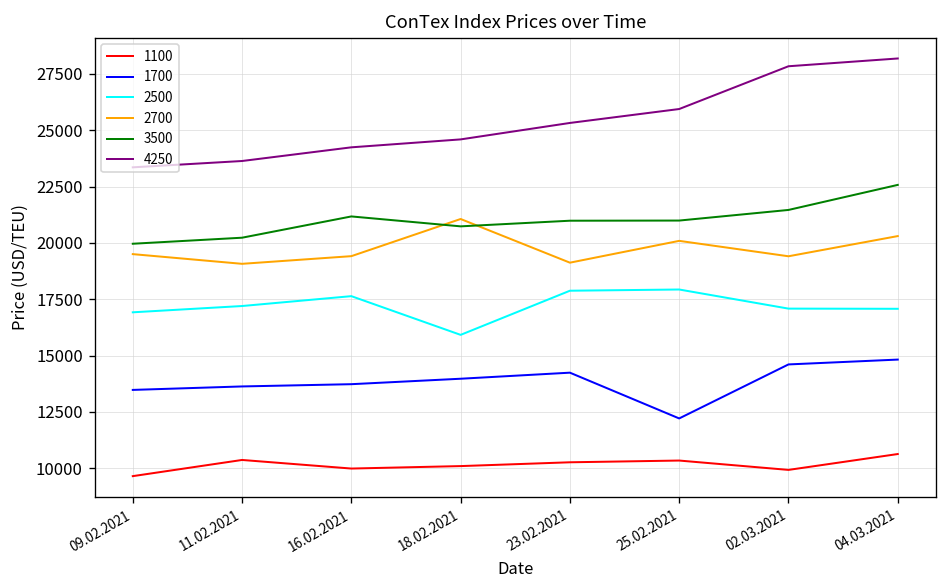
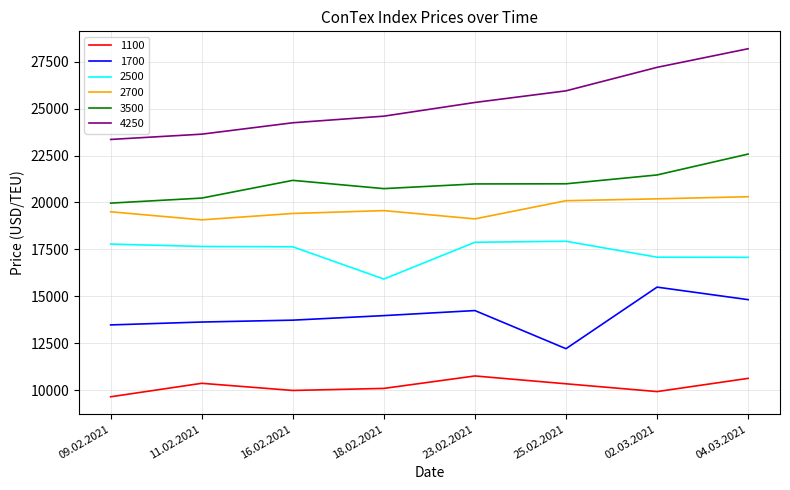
  {
    "1100": {
      "09.02.2021": 9700,
      "11.02.2021": 10400,
      "16.02.2021": 10000,
      "18.02.2021": 10100,
-     "23.02.2021": 10300,
+     "23.02.2021": 10800,
      "25.02.2021": 10300,
      "02.03.2021": 9900,
      "04.03.2021": 10600
    },
    "1700": {
      "09.02.2021": 13500,
      "11.02.2021": 13600,
      "16.02.2021": 13700,
      "18.02.2021": 14000,
      "23.02.2021": 14200,
      "25.02.2021": 12200,
-     "02.03.2021": 14600,
+     "02.03.2021": 15500,
      "04.03.2021": 14800
    },
    "2500": {
-     "09.02.2021": 16900,
-     "11.02.2021": 17200,
+     "09.02.2021": 17800,
+     "11.02.2021": 17700,
      "16.02.2021": 17600,
      "18.02.2021": 15900,
      "23.02.2021": 17900,
      "25.02.2021": 17900,
      "02.03.2021": 17100,
      "04.03.2021": 17100
    },
    "2700": {
      "09.02.2021": 19500,
      "11.02.2021": 19100,
      "16.02.2021": 19400,
-     "18.02.2021": 21100,
+     "18.02.2021": 19600,
      "23.02.2021": 19100,
      "25.02.2021": 20100,
-     "02.03.2021": 19400,
+     "02.03.2021": 20200,
      "04.03.2021": 20300
    },
    "3500": {
      "09.02.2021": 20000,
      "11.02.2021": 20200,
      "16.02.2021": 21200,
      "18.02.2021": 20700,
      "23.02.2021": 21000,
      "25.02.2021": 21000,
      "02.03.2021": 21500,
      "04.03.2021": 22600
    },
    "4250": {
      "09.02.2021": 23400,
      "11.02.2021": 23600,
      "16.02.2021": 24200,
      "18.02.2021": 24600,
      "23.02.2021": 25300,
      "25.02.2021": 25900,
-     "02.03.2021": 27800,
+     "02.03.2021": 27200,
      "04.03.2021": 28200
    }
  }
